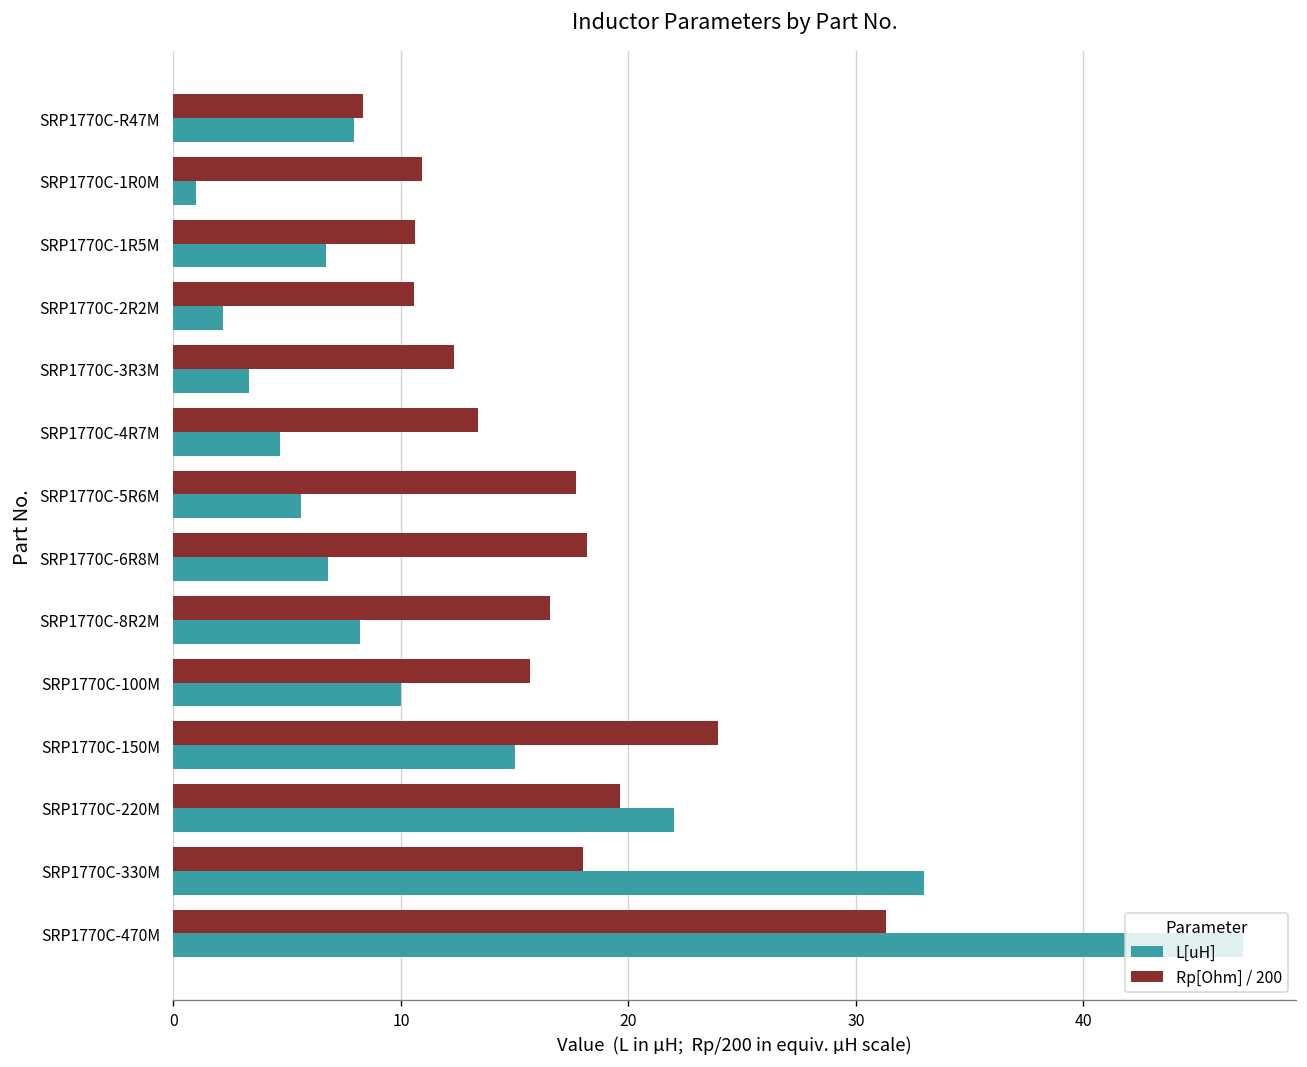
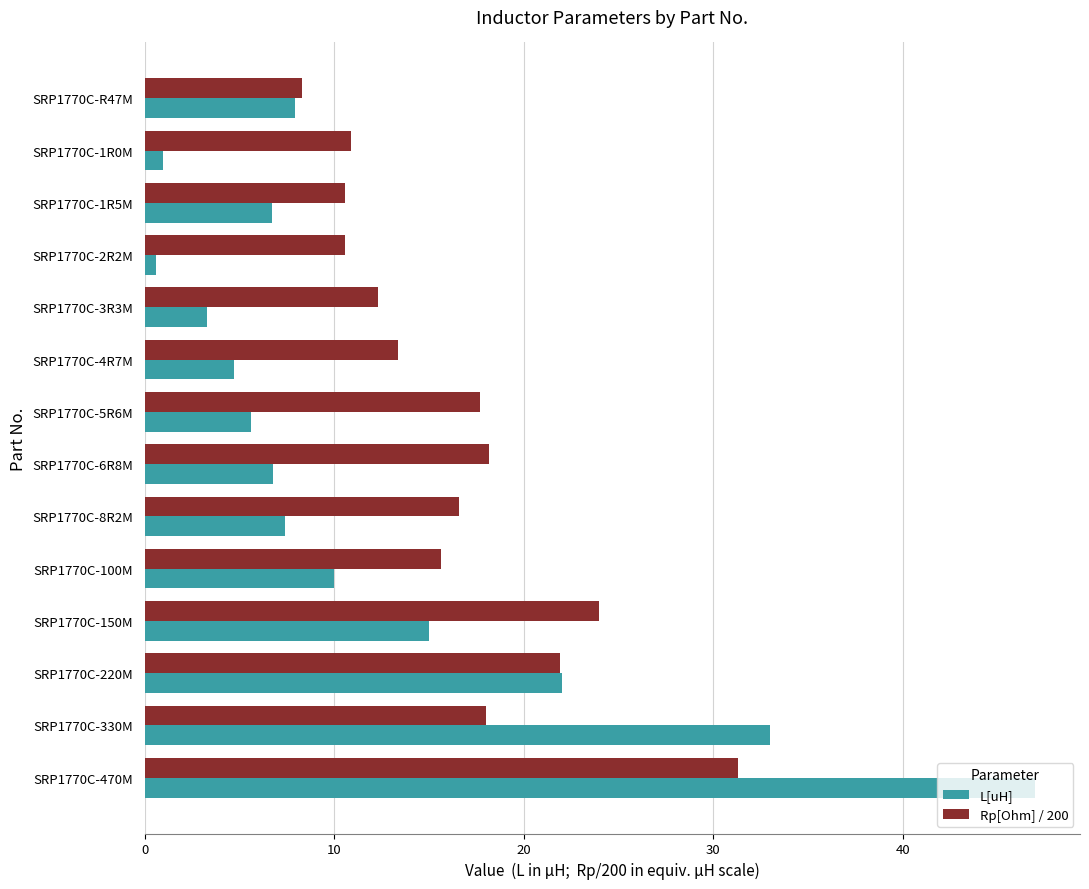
  {
    "L[uH]": {
      "SRP1770C-R47M": 7.9,
      "SRP1770C-1R0M": 1.0,
      "SRP1770C-1R5M": 6.7,
-     "SRP1770C-2R2M": 2.2,
+     "SRP1770C-2R2M": 0.6,
      "SRP1770C-3R3M": 3.3,
      "SRP1770C-4R7M": 4.7,
      "SRP1770C-5R6M": 5.6,
      "SRP1770C-6R8M": 6.8,
-     "SRP1770C-8R2M": 8.2,
+     "SRP1770C-8R2M": 7.4,
      "SRP1770C-100M": 10.0,
      "SRP1770C-150M": 15.0,
      "SRP1770C-220M": 22.0,
      "SRP1770C-330M": 33.0
    },
    "Rp[Ohm] / 200": {
      "SRP1770C-R47M": 8.3,
      "SRP1770C-1R0M": 10.9,
      "SRP1770C-1R5M": 10.6,
      "SRP1770C-2R2M": 10.6,
      "SRP1770C-3R3M": 12.3,
      "SRP1770C-4R7M": 13.4,
      "SRP1770C-5R6M": 17.7,
      "SRP1770C-6R8M": 18.2,
      "SRP1770C-8R2M": 16.6,
      "SRP1770C-100M": 15.7,
      "SRP1770C-150M": 24.0,
-     "SRP1770C-220M": 19.6,
+     "SRP1770C-220M": 21.9,
      "SRP1770C-330M": 18.0,
      "SRP1770C-470M": 31.3
    }
  }
